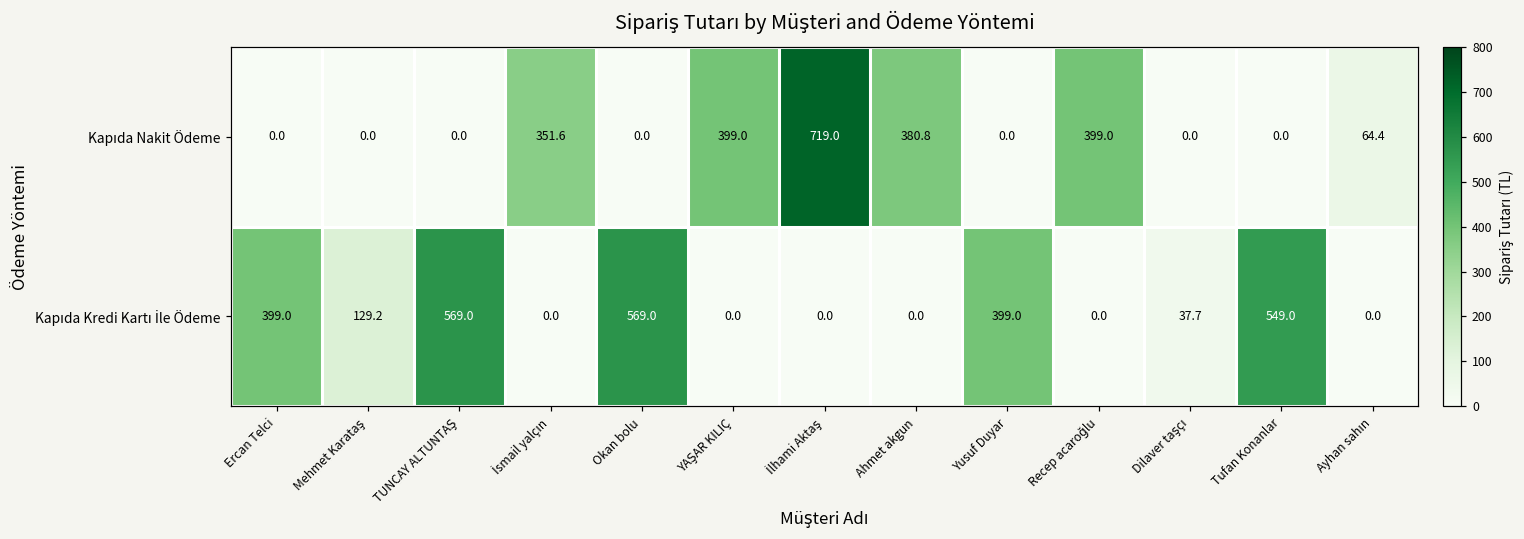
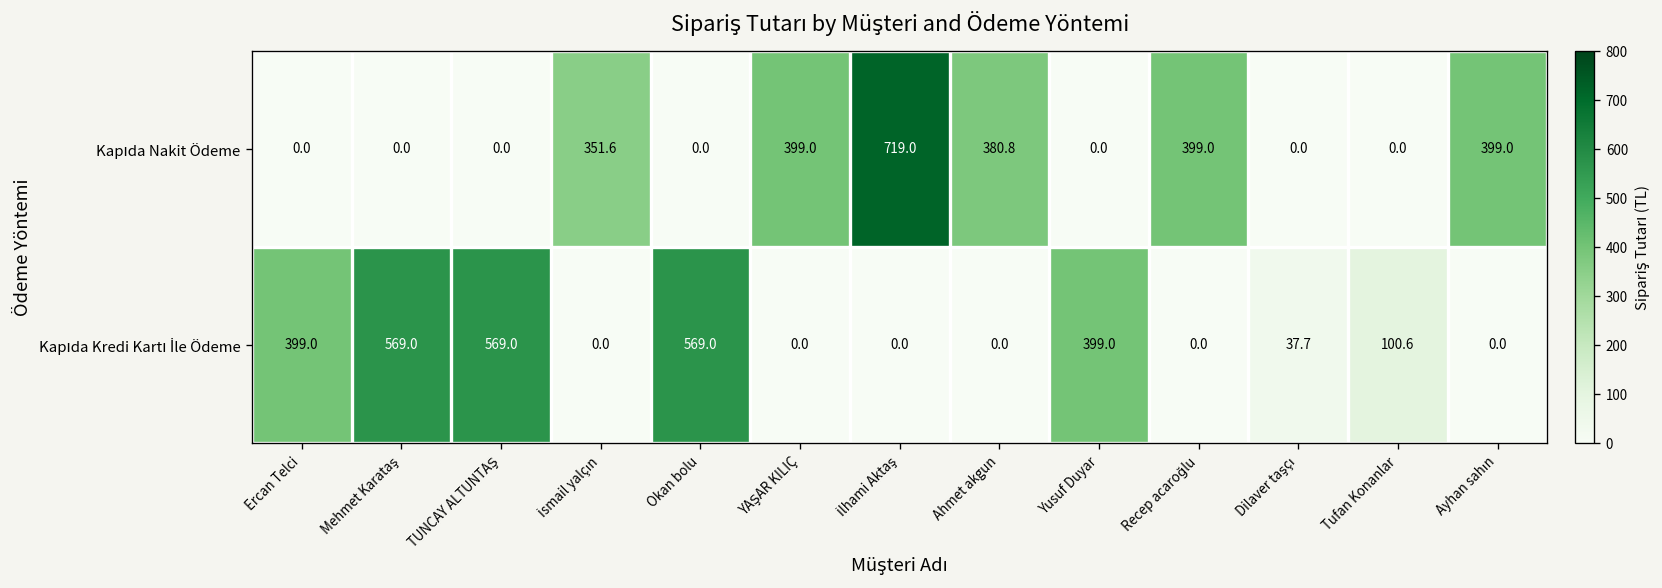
  {
    "Kapıda Nakit Ödeme": {
      "Ercan Telci": 0.0,
      "Mehmet Karataş": 0.0,
      "TUNCAY ALTUNTAŞ": 0.0,
      "İsmail yalçın": 351.6,
      "Okan bolu": 0.0,
      "YAŞAR KILIÇ": 399.0,
      "İlhami Aktaş": 719.0,
      "Ahmet akgun": 380.8,
      "Yusuf Duyar": 0.0,
      "Recep acaroğlu": 399.0,
      "Dilaver taşçı": 0.0,
      "Tufan Konanlar": 0.0,
-     "Ayhan sahın": 64.4
+     "Ayhan sahın": 399.0
    },
    "Kapıda Kredi Kartı İle Ödeme": {
      "Ercan Telci": 399.0,
-     "Mehmet Karataş": 129.2,
+     "Mehmet Karataş": 569.0,
      "TUNCAY ALTUNTAŞ": 569.0,
      "İsmail yalçın": 0.0,
      "Okan bolu": 569.0,
      "YAŞAR KILIÇ": 0.0,
      "İlhami Aktaş": 0.0,
      "Ahmet akgun": 0.0,
      "Yusuf Duyar": 399.0,
      "Recep acaroğlu": 0.0,
      "Dilaver taşçı": 37.7,
-     "Tufan Konanlar": 549.0,
+     "Tufan Konanlar": 100.6,
      "Ayhan sahın": 0.0
    }
  }
